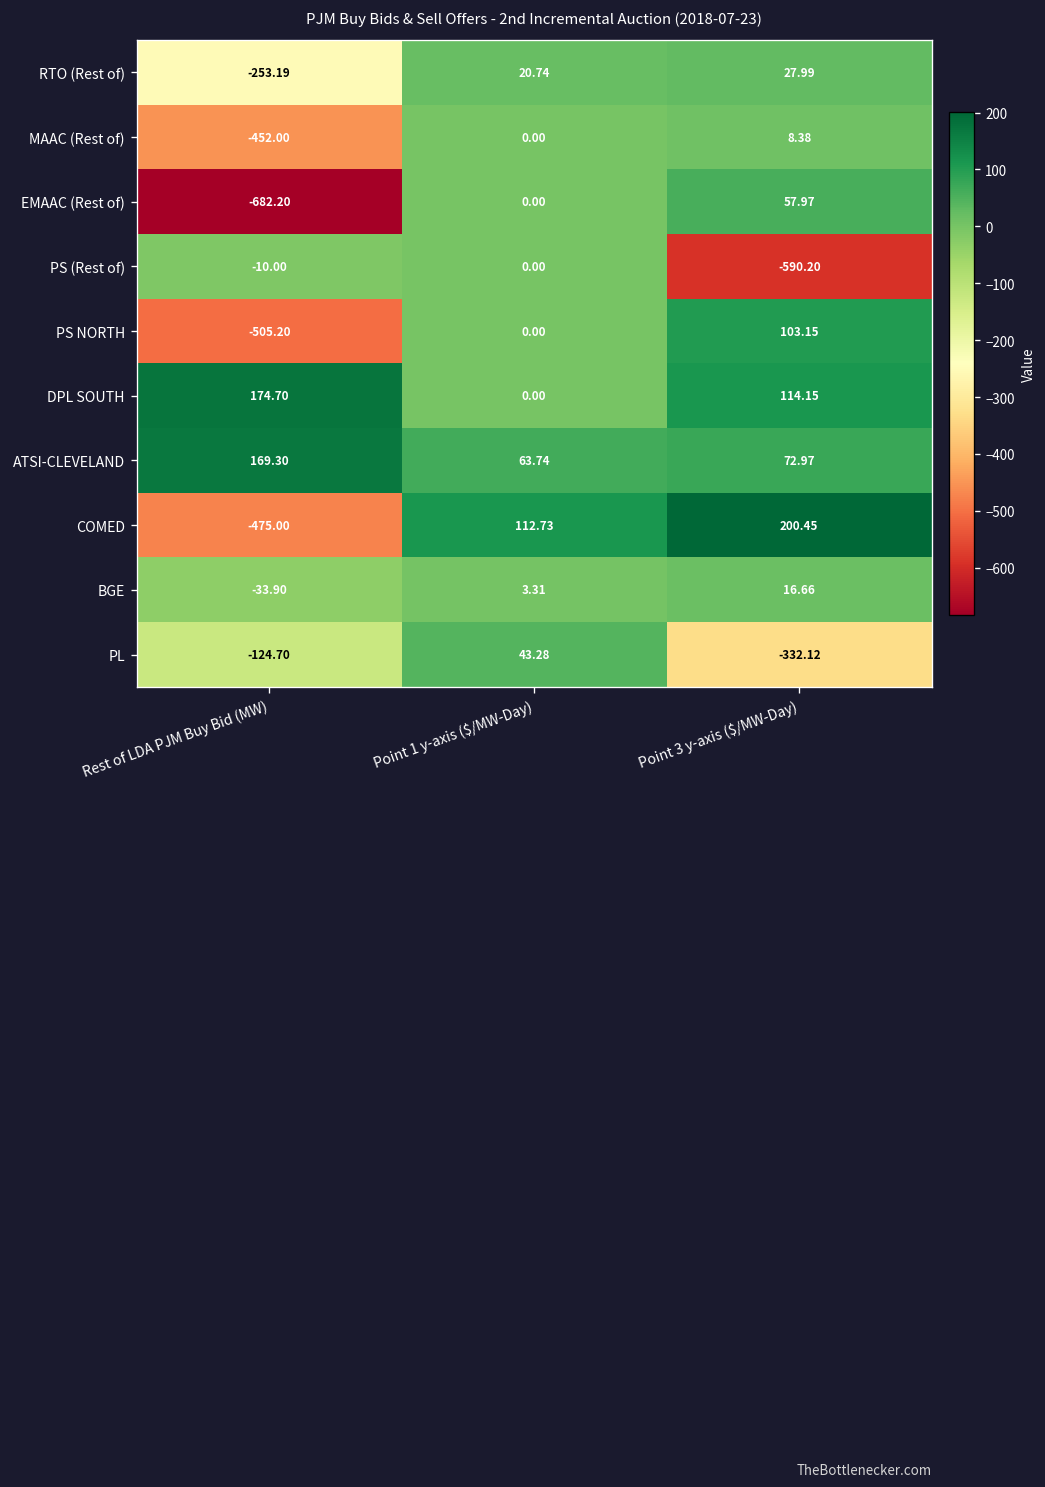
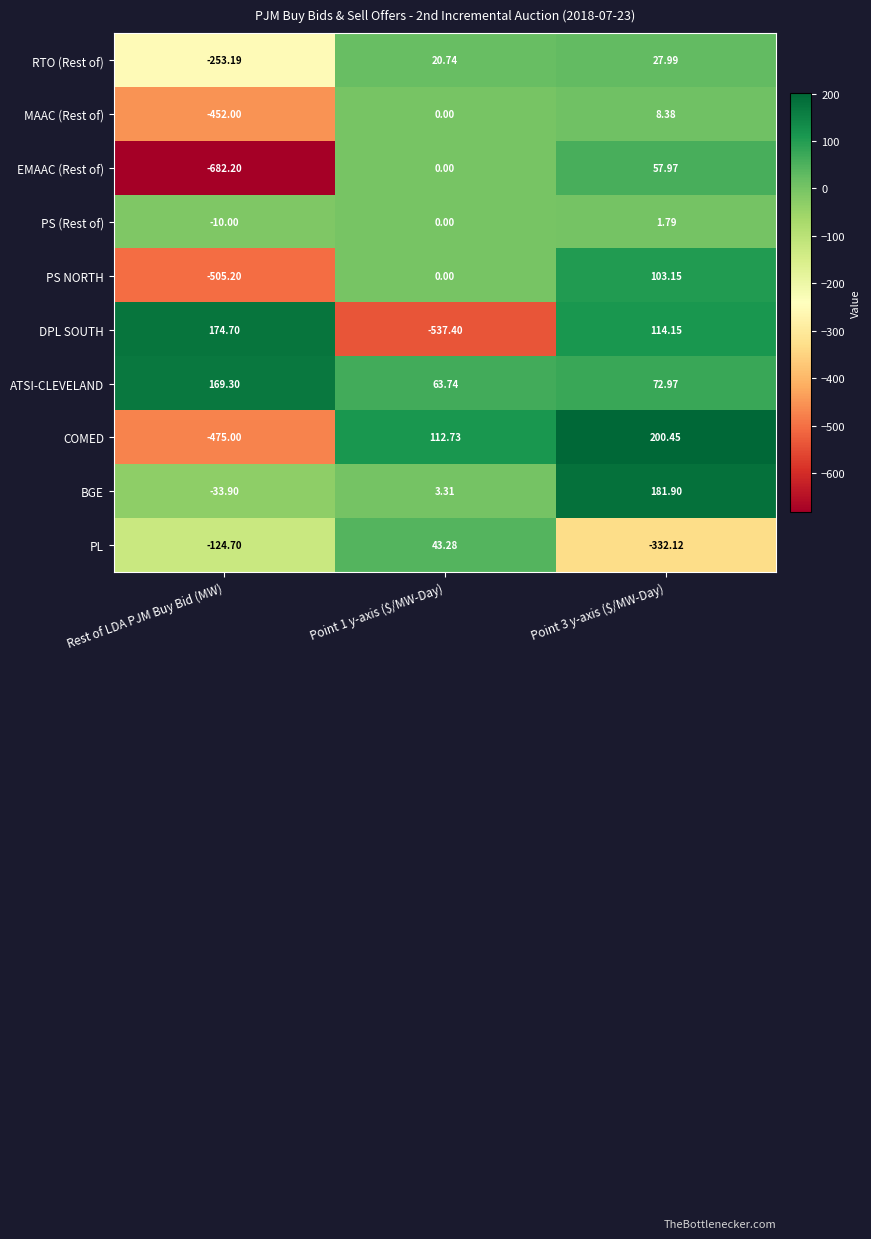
  {
    "RTO (Rest of)": {
      "Rest of LDA PJM Buy Bid (MW)": -253.19,
      "Point 1 y-axis ($/MW-Day)": 20.74,
      "Point 3 y-axis ($/MW-Day)": 27.99
    },
    "MAAC (Rest of)": {
      "Rest of LDA PJM Buy Bid (MW)": -452.00,
      "Point 1 y-axis ($/MW-Day)": 0.00,
      "Point 3 y-axis ($/MW-Day)": 8.38
    },
    "EMAAC (Rest of)": {
      "Rest of LDA PJM Buy Bid (MW)": -682.20,
      "Point 1 y-axis ($/MW-Day)": 0.00,
      "Point 3 y-axis ($/MW-Day)": 57.97
    },
    "PS (Rest of)": {
      "Rest of LDA PJM Buy Bid (MW)": -10.00,
      "Point 1 y-axis ($/MW-Day)": 0.00,
-     "Point 3 y-axis ($/MW-Day)": -590.20
+     "Point 3 y-axis ($/MW-Day)": 1.79
    },
    "PS NORTH": {
      "Rest of LDA PJM Buy Bid (MW)": -505.20,
      "Point 1 y-axis ($/MW-Day)": 0.00,
      "Point 3 y-axis ($/MW-Day)": 103.15
    },
    "DPL SOUTH": {
      "Rest of LDA PJM Buy Bid (MW)": 174.70,
-     "Point 1 y-axis ($/MW-Day)": 0.00,
+     "Point 1 y-axis ($/MW-Day)": -537.40,
      "Point 3 y-axis ($/MW-Day)": 114.15
    },
    "ATSI-CLEVELAND": {
      "Rest of LDA PJM Buy Bid (MW)": 169.30,
      "Point 1 y-axis ($/MW-Day)": 63.74,
      "Point 3 y-axis ($/MW-Day)": 72.97
    },
    "COMED": {
      "Rest of LDA PJM Buy Bid (MW)": -475.00,
      "Point 1 y-axis ($/MW-Day)": 112.73,
      "Point 3 y-axis ($/MW-Day)": 200.45
    },
    "BGE": {
      "Rest of LDA PJM Buy Bid (MW)": -33.90,
      "Point 1 y-axis ($/MW-Day)": 3.31,
-     "Point 3 y-axis ($/MW-Day)": 16.66
+     "Point 3 y-axis ($/MW-Day)": 181.90
    },
    "PL": {
      "Rest of LDA PJM Buy Bid (MW)": -124.70,
      "Point 1 y-axis ($/MW-Day)": 43.28,
      "Point 3 y-axis ($/MW-Day)": -332.12
    }
  }
